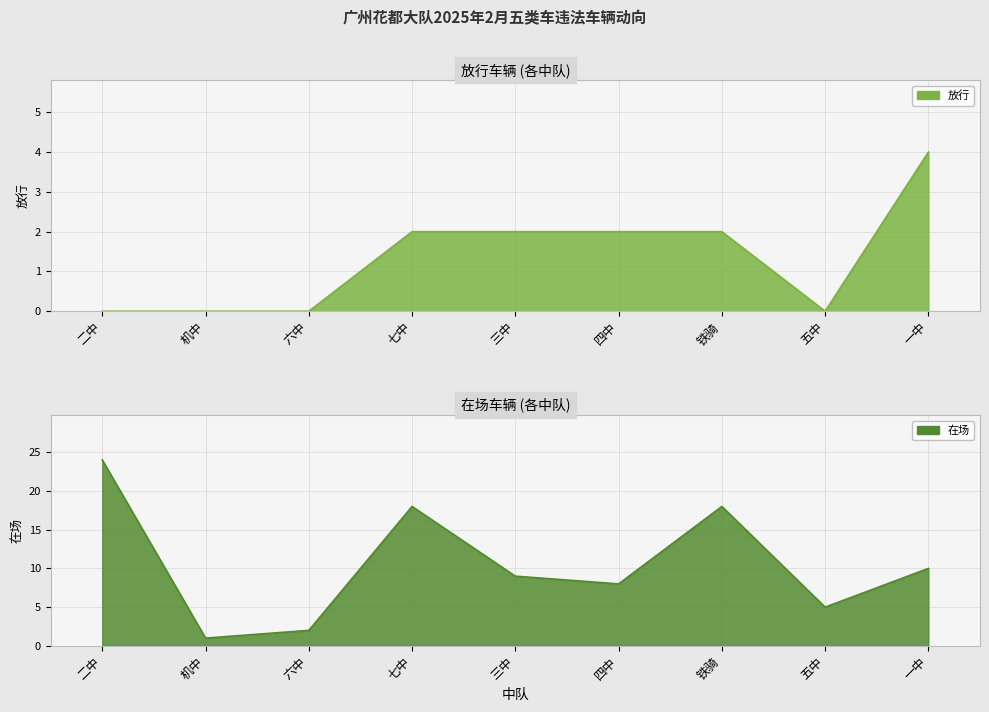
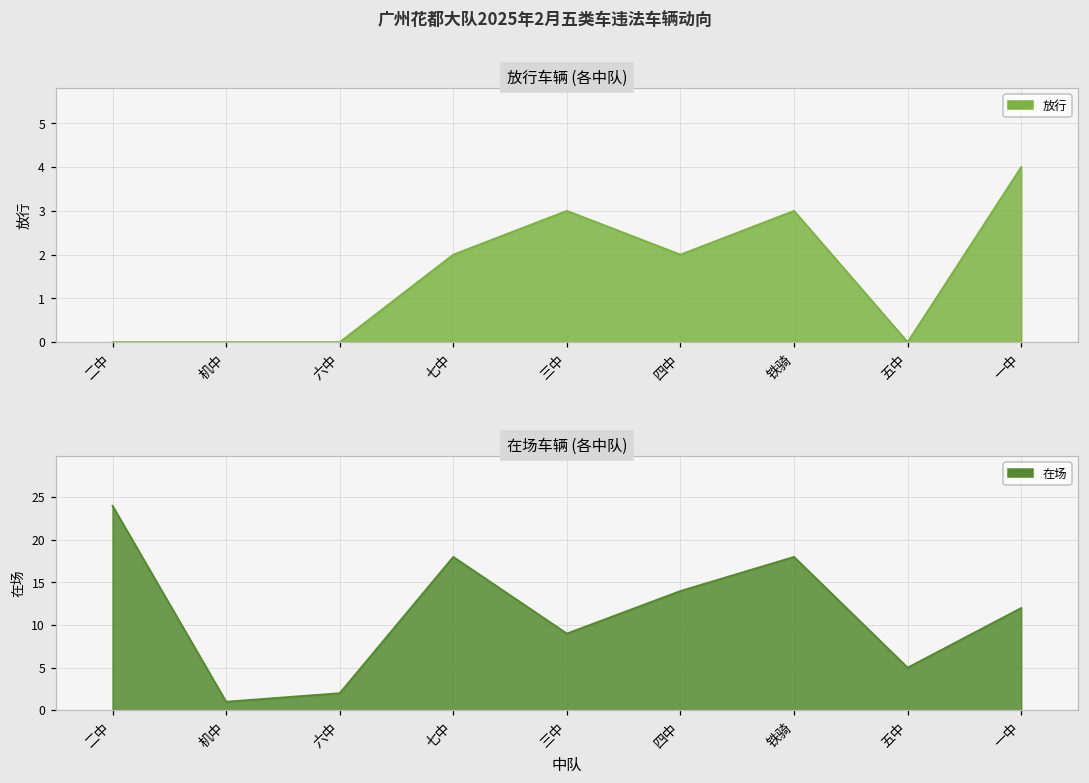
  {
    "放行车辆 (各中队)": {
      "二中": 0,
      "机中": 0,
      "六中": 0,
      "七中": 2,
-     "三中": 2,
+     "三中": 3,
      "四中": 2,
-     "铁骑": 2,
+     "铁骑": 3,
      "五中": 0,
      "一中": 4
    },
    "在场车辆 (各中队)": {
      "二中": 24,
      "机中": 1,
      "六中": 2,
      "七中": 18,
      "三中": 9,
-     "四中": 8,
+     "四中": 14,
      "铁骑": 18,
      "五中": 5,
-     "一中": 10
+     "一中": 12
    }
  }
